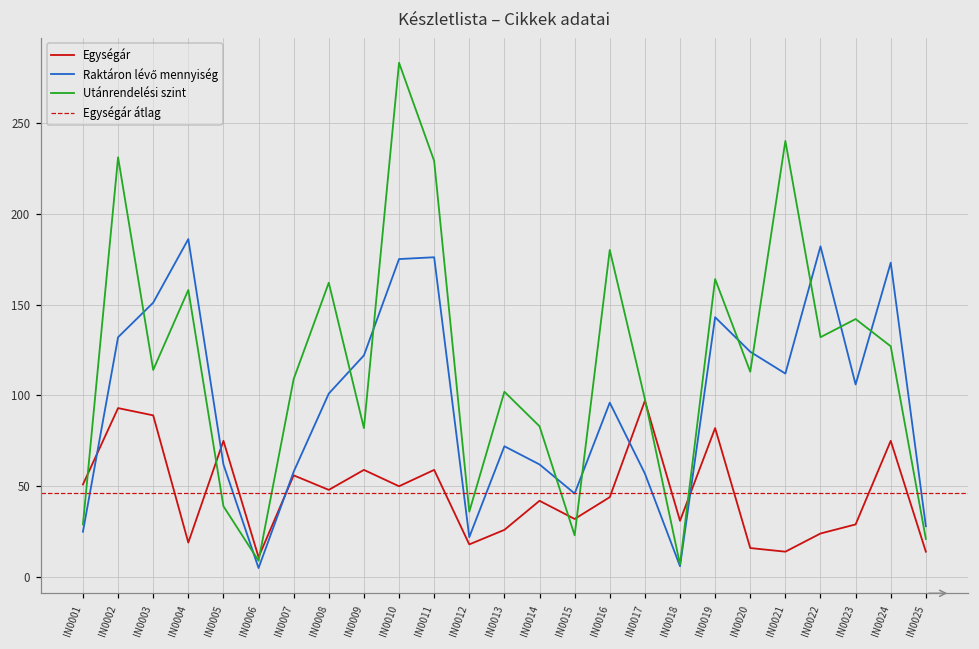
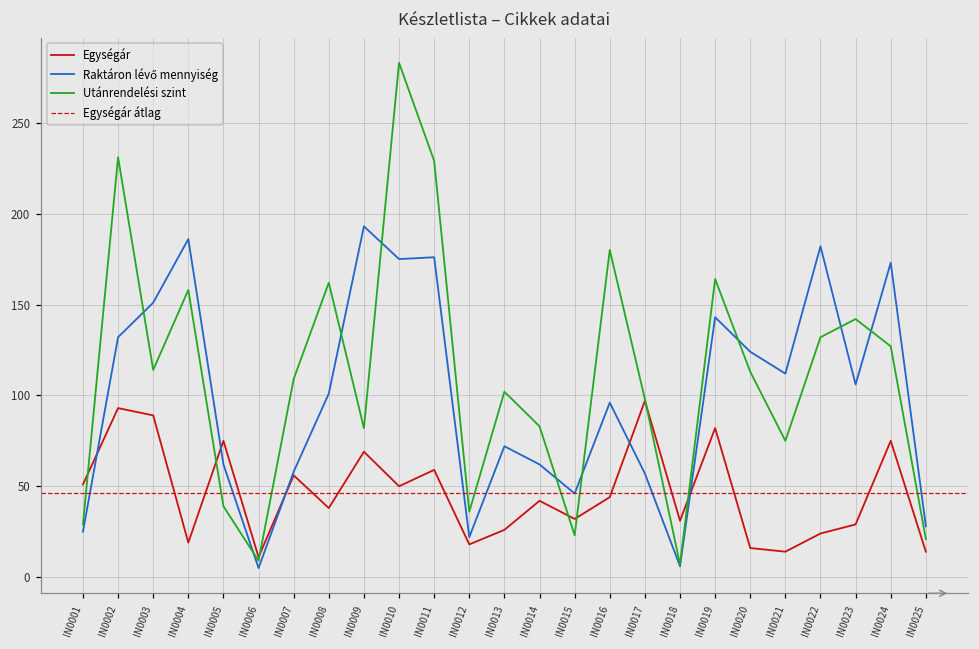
  {
    "Egységár": {
      "IN0001": 51,
      "IN0002": 93,
      "IN0003": 89,
      "IN0004": 19,
      "IN0005": 75,
      "IN0006": 11,
      "IN0007": 56,
-     "IN0008": 48,
-     "IN0009": 59,
+     "IN0008": 38,
+     "IN0009": 69,
      "IN0010": 50,
      "IN0011": 59,
      "IN0012": 18,
      "IN0013": 26,
      "IN0014": 42,
      "IN0015": 32,
      "IN0016": 44,
      "IN0018": 31,
      "IN0019": 82,
      "IN0020": 16,
      "IN0021": 14,
      "IN0022": 24,
      "IN0023": 29,
      "IN0024": 75,
      "IN0025": 14
    },
    "Raktáron lévő mennyiség": {
      "IN0001": 25,
      "IN0002": 132,
      "IN0003": 151,
      "IN0004": 186,
      "IN0005": 62,
      "IN0006": 5,
      "IN0007": 58,
      "IN0008": 101,
-     "IN0009": 122,
+     "IN0009": 193,
      "IN0010": 175,
      "IN0011": 176,
      "IN0012": 22,
      "IN0013": 72,
      "IN0014": 62,
      "IN0015": 46,
      "IN0016": 96,
      "IN0017": 57,
      "IN0019": 143,
      "IN0020": 124,
      "IN0021": 112,
      "IN0022": 182,
      "IN0023": 106,
      "IN0024": 173,
      "IN0025": 28
    },
    "Utánrendelési szint": {
      "IN0001": 29,
      "IN0002": 231,
      "IN0003": 114,
      "IN0004": 158,
      "IN0005": 39,
      "IN0006": 9,
      "IN0007": 109,
      "IN0008": 162,
      "IN0009": 82,
      "IN0010": 283,
      "IN0011": 229,
      "IN0012": 36,
      "IN0013": 102,
      "IN0014": 83,
      "IN0015": 23,
      "IN0016": 180,
      "IN0019": 164,
      "IN0020": 113,
-     "IN0021": 240,
+     "IN0021": 75,
      "IN0022": 132,
      "IN0023": 142,
      "IN0024": 127,
      "IN0025": 21
    }
  }
